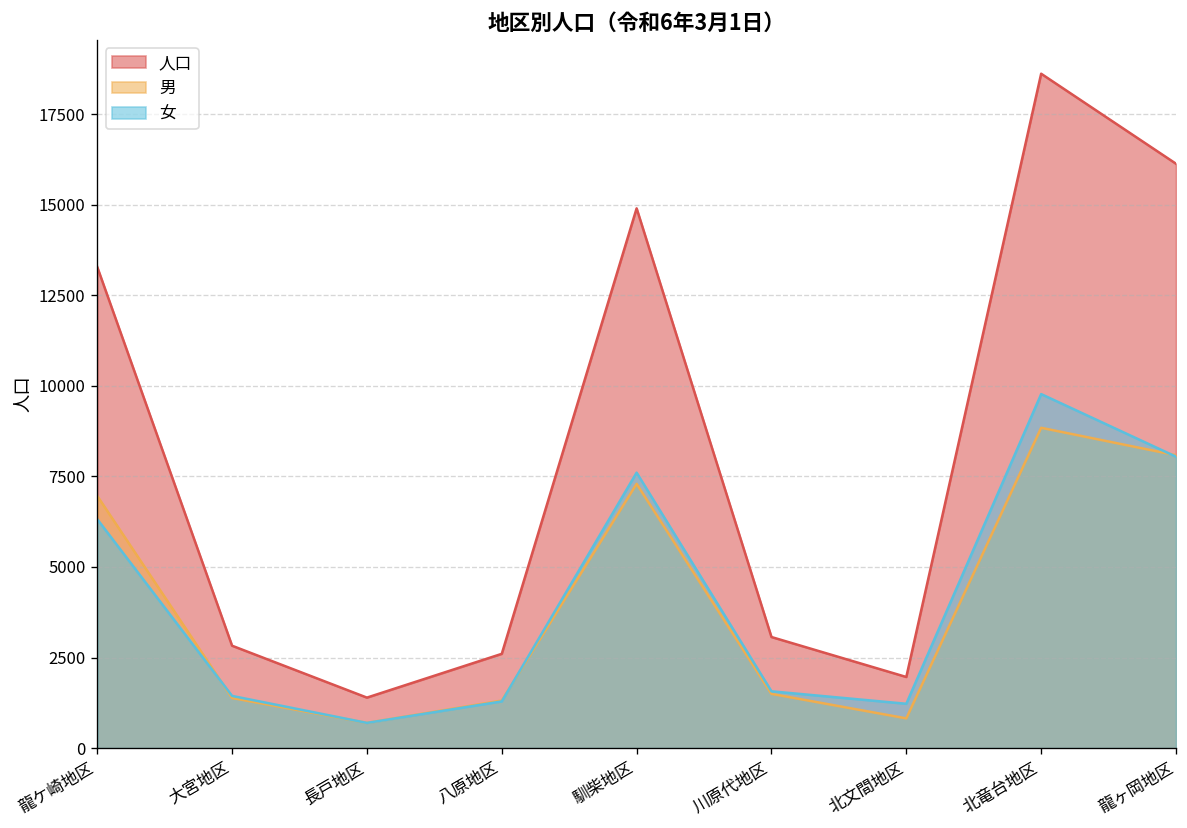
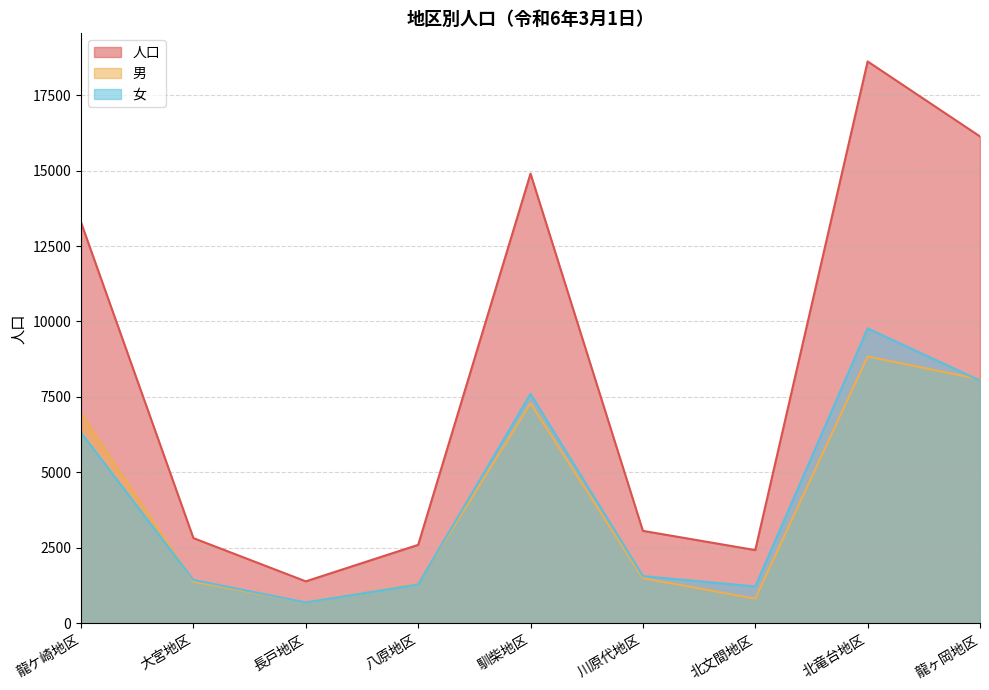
  {
    "人口": {
      "龍ケ崎地区": 13300,
      "大宮地区": 2800,
      "長戸地区": 1400,
      "八原地区": 2600,
      "馴柴地区": 14900,
      "川原代地区": 3100,
-     "北文間地区": 2000,
+     "北文間地区": 2400,
      "北竜台地区": 18600,
      "龍ヶ岡地区": 16100
    },
    "男": {
      "龍ケ崎地区": 7000,
      "馴柴地区": 7300,
      "北文間地区": 800,
      "北竜台地区": 8800
    },
    "女": {
      "龍ケ崎地区": 6300,
      "馴柴地区": 7600,
      "北文間地区": 1200,
      "北竜台地区": 9800
    }
  }
